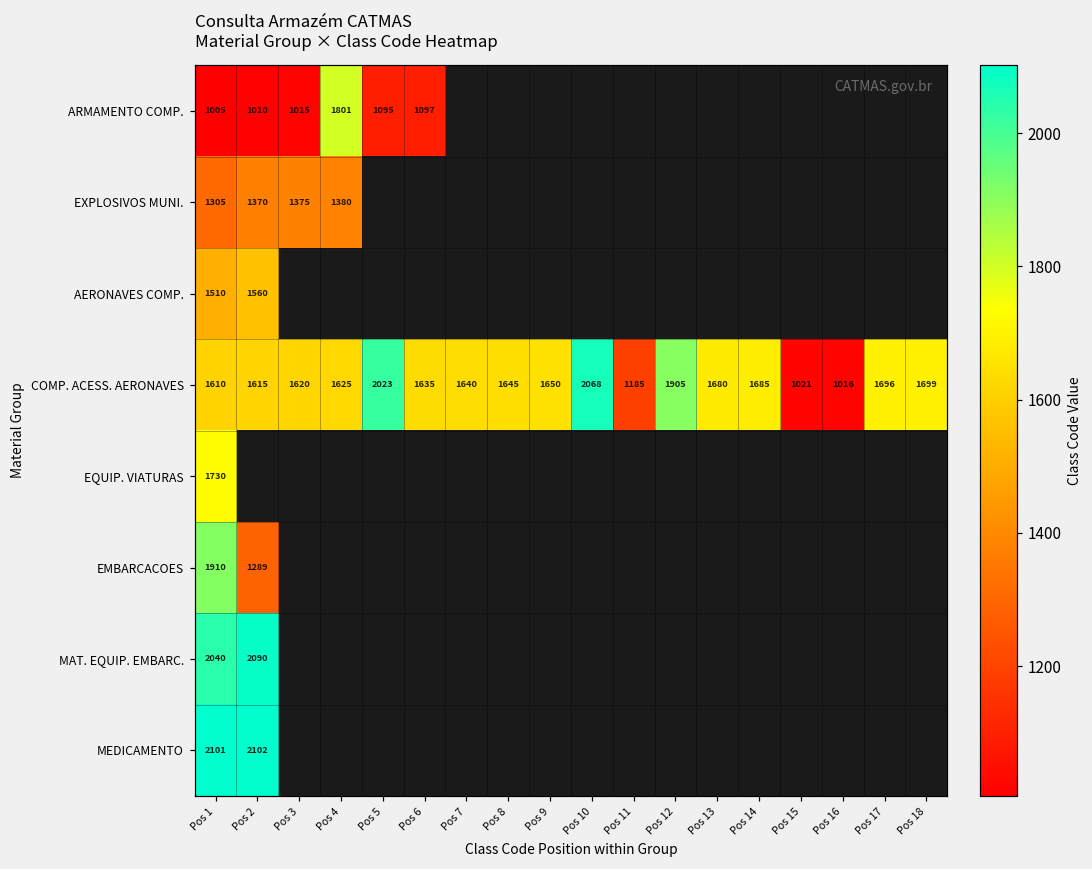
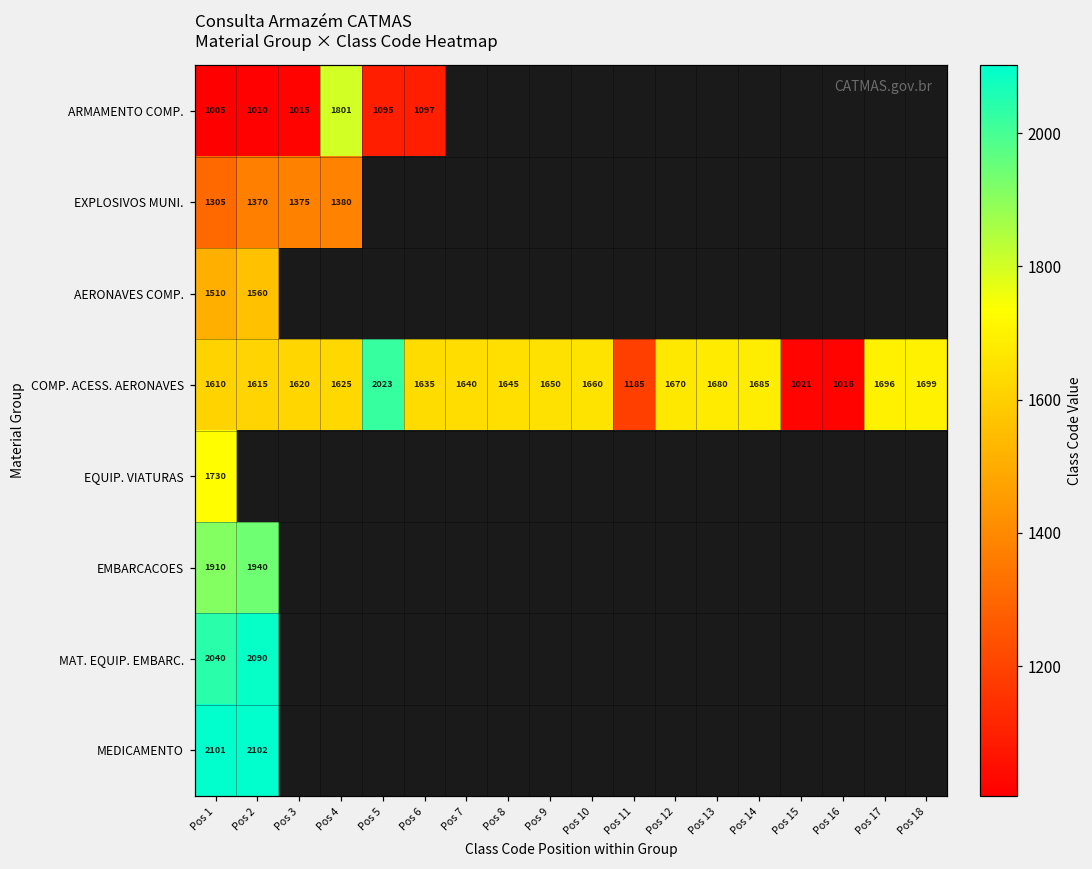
  {
    "ARMAMENTO COMP.": {
      "Pos 1": 1005,
      "Pos 2": 1010,
      "Pos 3": 1015,
      "Pos 4": 1801,
      "Pos 5": 1095,
      "Pos 6": 1097
    },
    "EXPLOSIVOS MUNI.": {
      "Pos 1": 1305,
      "Pos 2": 1370,
      "Pos 3": 1375,
      "Pos 4": 1380
    },
    "AERONAVES COMP.": {
      "Pos 1": 1510,
      "Pos 2": 1560
    },
    "COMP. ACESS. AERONAVES": {
      "Pos 1": 1610,
      "Pos 2": 1615,
      "Pos 3": 1620,
      "Pos 4": 1625,
      "Pos 5": 2023,
      "Pos 6": 1635,
      "Pos 7": 1640,
      "Pos 8": 1645,
      "Pos 9": 1650,
-     "Pos 10": 2068,
+     "Pos 10": 1660,
      "Pos 11": 1185,
-     "Pos 12": 1905,
+     "Pos 12": 1670,
      "Pos 13": 1680,
      "Pos 14": 1685,
      "Pos 15": 1021,
      "Pos 16": 1016,
      "Pos 17": 1696,
      "Pos 18": 1699
    },
    "EQUIP. VIATURAS": {
      "Pos 1": 1730
    },
    "EMBARCACOES": {
      "Pos 1": 1910,
-     "Pos 2": 1289
+     "Pos 2": 1940
    },
    "MAT. EQUIP. EMBARC.": {
      "Pos 1": 2040,
      "Pos 2": 2090
    },
    "MEDICAMENTO": {
      "Pos 1": 2101,
      "Pos 2": 2102
    }
  }
